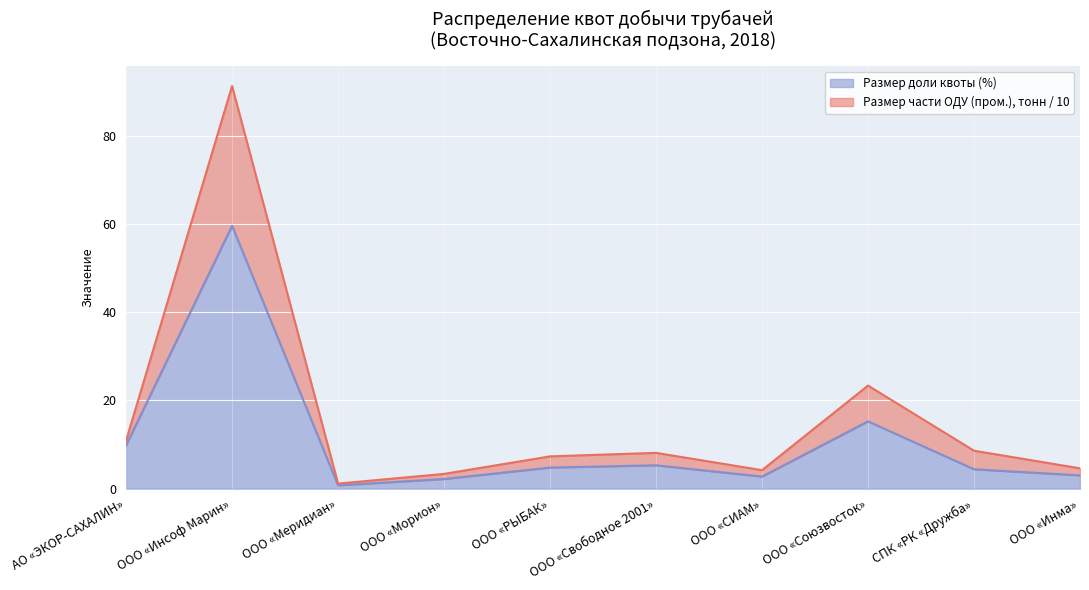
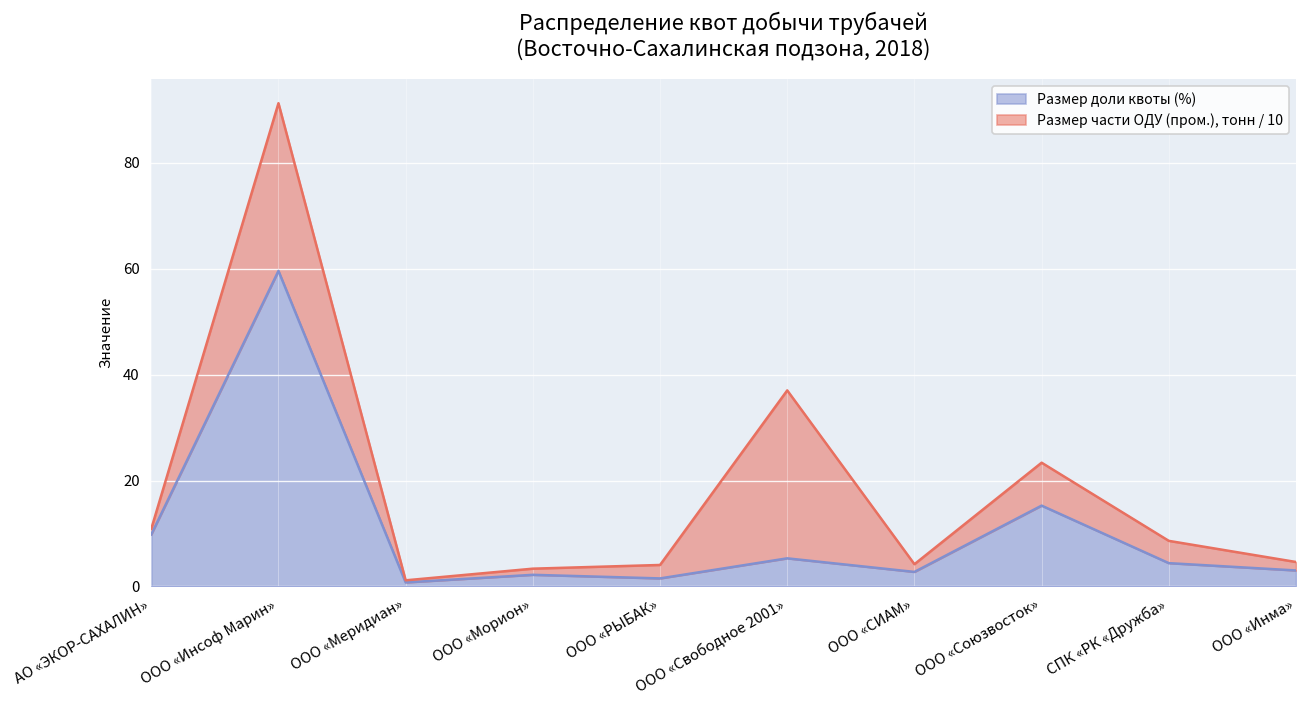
  {
    "Размер доли квоты (%)": {
      "АО «ЭКОР-САХАЛИН»": 10,
      "ООО «Инсоф Марин»": 60,
      "ООО «Морион»": 2,
-     "ООО «РЫБАК»": 5,
+     "ООО «РЫБАК»": 2,
      "ООО «Свободное 2001»": 5,
      "ООО «СИАМ»": 3,
      "ООО «Союзвосток»": 15,
      "СПК «РК «Дружба»": 4,
      "ООО «Инма»": 3
    },
    "Размер части ОДУ (пром.), тонн / 10": {
      "АО «ЭКОР-САХАЛИН»": 1,
      "ООО «Инсоф Марин»": 32,
      "ООО «Морион»": 1,
      "ООО «РЫБАК»": 3,
-     "ООО «Свободное 2001»": 3,
+     "ООО «Свободное 2001»": 32,
      "ООО «СИАМ»": 1,
      "ООО «Союзвосток»": 8,
      "СПК «РК «Дружба»": 4,
      "ООО «Инма»": 2
    }
  }
